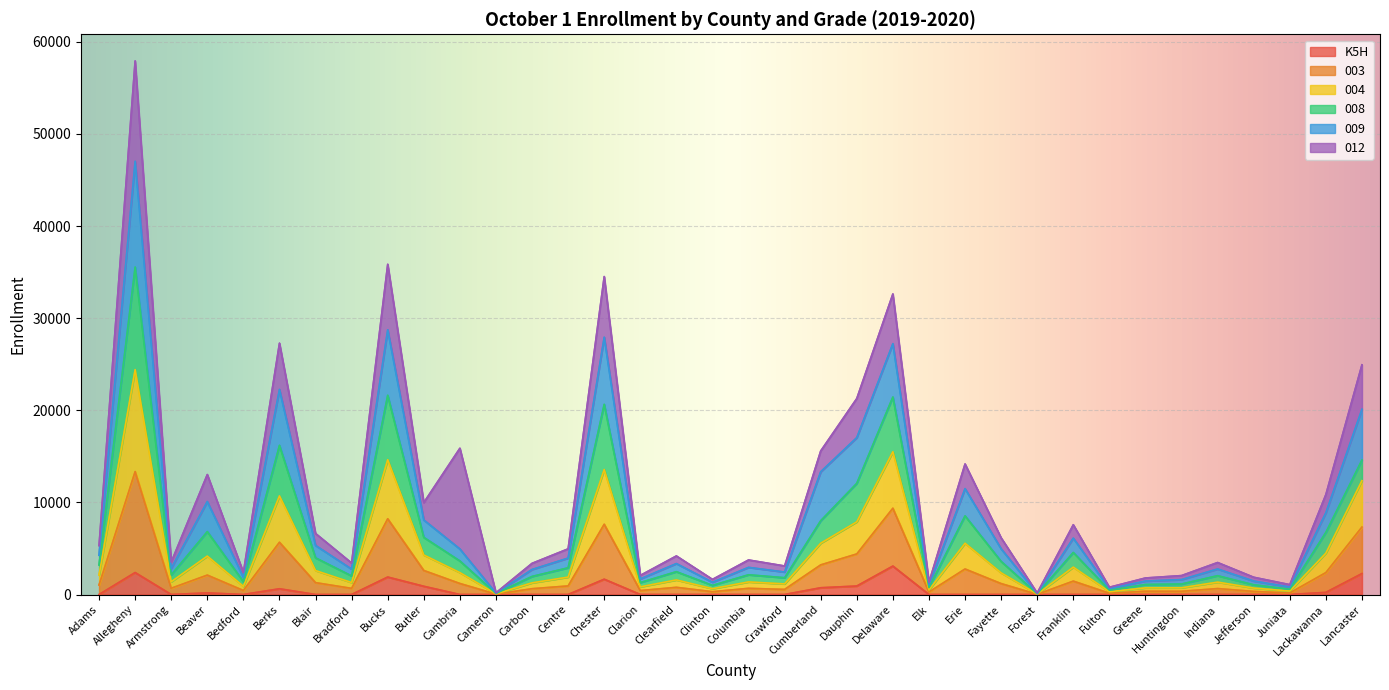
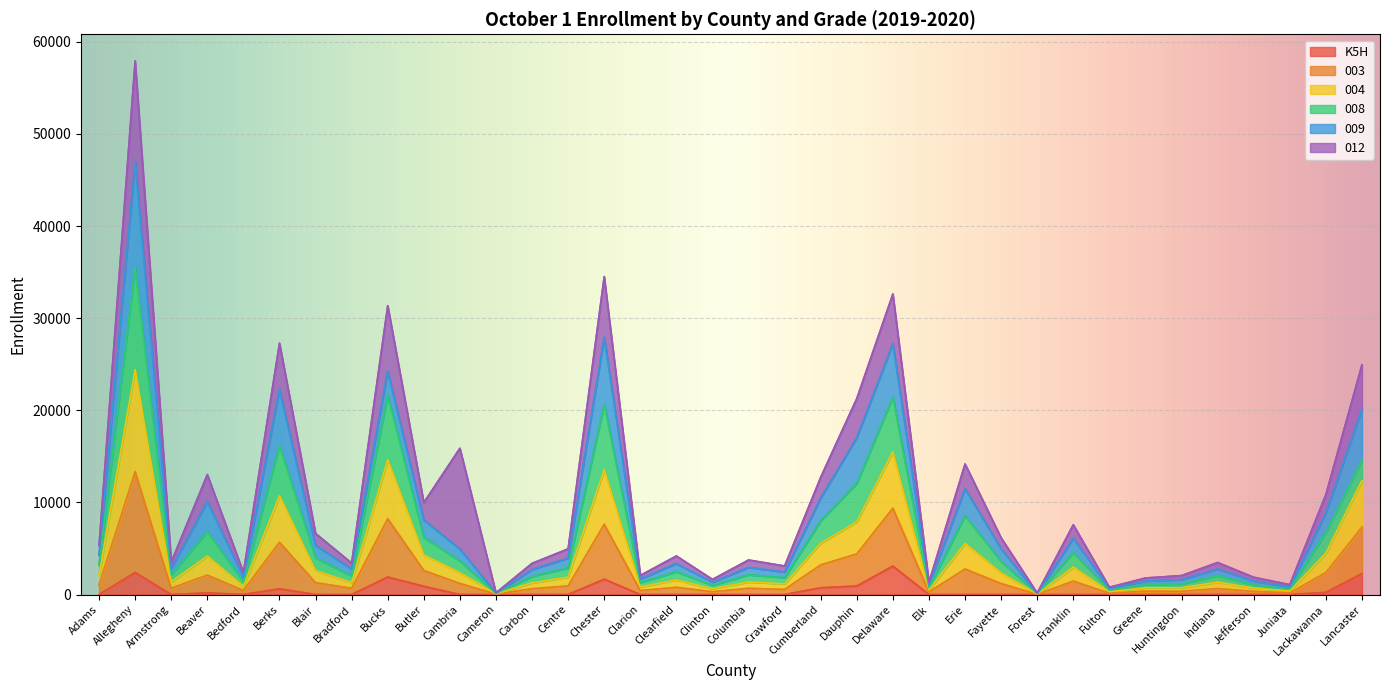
  {
    "004": {
      "Adams": 1000,
      "Allegheny": 11000,
      "Armstrong": 1000,
      "Beaver": 2000,
      "Bedford": 0,
      "Berks": 5000,
      "Blair": 1000,
      "Bradford": 1000,
      "Bucks": 6000,
      "Butler": 2000,
      "Cambria": 1000,
      "Carbon": 1000,
      "Centre": 1000,
      "Chester": 6000,
      "Clarion": 0,
      "Clearfield": 1000,
      "Clinton": 0,
      "Columbia": 1000,
      "Crawford": 1000,
      "Cumberland": 2000,
      "Dauphin": 3000,
      "Delaware": 6000,
      "Erie": 3000,
      "Fayette": 1000,
      "Franklin": 2000,
      "Greene": 0,
      "Huntingdon": 0,
      "Indiana": 1000,
      "Jefferson": 0,
      "Lackawanna": 2000,
      "Lancaster": 5000
    },
    "008": {
      "Adams": 1000,
      "Allegheny": 11000,
      "Armstrong": 1000,
      "Beaver": 3000,
      "Bedford": 1000,
      "Berks": 5000,
      "Blair": 1000,
      "Bradford": 1000,
      "Bucks": 7000,
      "Butler": 2000,
      "Cambria": 1000,
      "Carbon": 1000,
      "Centre": 1000,
      "Chester": 7000,
      "Clarion": 0,
      "Clearfield": 1000,
      "Clinton": 0,
      "Columbia": 1000,
      "Crawford": 1000,
      "Cumberland": 2000,
      "Dauphin": 4000,
      "Delaware": 6000,
      "Erie": 3000,
      "Fayette": 1000,
      "Franklin": 2000,
      "Greene": 0,
      "Huntingdon": 0,
      "Indiana": 1000,
      "Jefferson": 0,
      "Lackawanna": 2000,
      "Lancaster": 2000
    },
    "009": {
      "Adams": 1000,
      "Allegheny": 11000,
      "Armstrong": 1000,
      "Beaver": 3000,
      "Bedford": 0,
      "Berks": 6000,
      "Blair": 1000,
      "Bradford": 1000,
-     "Bucks": 7000,
+     "Bucks": 3000,
      "Butler": 2000,
      "Cambria": 1000,
      "Carbon": 1000,
      "Centre": 1000,
      "Chester": 7000,
      "Clarion": 0,
      "Clearfield": 1000,
      "Clinton": 0,
      "Columbia": 1000,
      "Crawford": 1000,
-     "Cumberland": 5000,
+     "Cumberland": 2000,
      "Dauphin": 5000,
      "Delaware": 6000,
      "Elk": 0,
      "Erie": 3000,
      "Fayette": 1000,
      "Franklin": 2000,
      "Greene": 0,
      "Huntingdon": 0,
      "Indiana": 1000,
      "Jefferson": 0,
      "Lackawanna": 2000,
      "Lancaster": 6000
    },
    "012": {
      "Adams": 1000,
      "Allegheny": 11000,
      "Armstrong": 1000,
      "Beaver": 3000,
      "Bedford": 1000,
      "Berks": 5000,
      "Blair": 1000,
      "Bradford": 1000,
      "Bucks": 7000,
      "Butler": 2000,
      "Cambria": 11000,
      "Carbon": 1000,
      "Centre": 1000,
      "Chester": 7000,
      "Clarion": 0,
      "Clearfield": 1000,
      "Clinton": 0,
      "Columbia": 1000,
      "Crawford": 1000,
      "Cumberland": 2000,
      "Dauphin": 4000,
      "Delaware": 5000,
      "Elk": 0,
      "Erie": 3000,
      "Fayette": 1000,
      "Franklin": 1000,
      "Greene": 0,
      "Huntingdon": 0,
      "Indiana": 1000,
      "Jefferson": 0,
      "Lackawanna": 2000,
      "Lancaster": 5000
    }
  }
